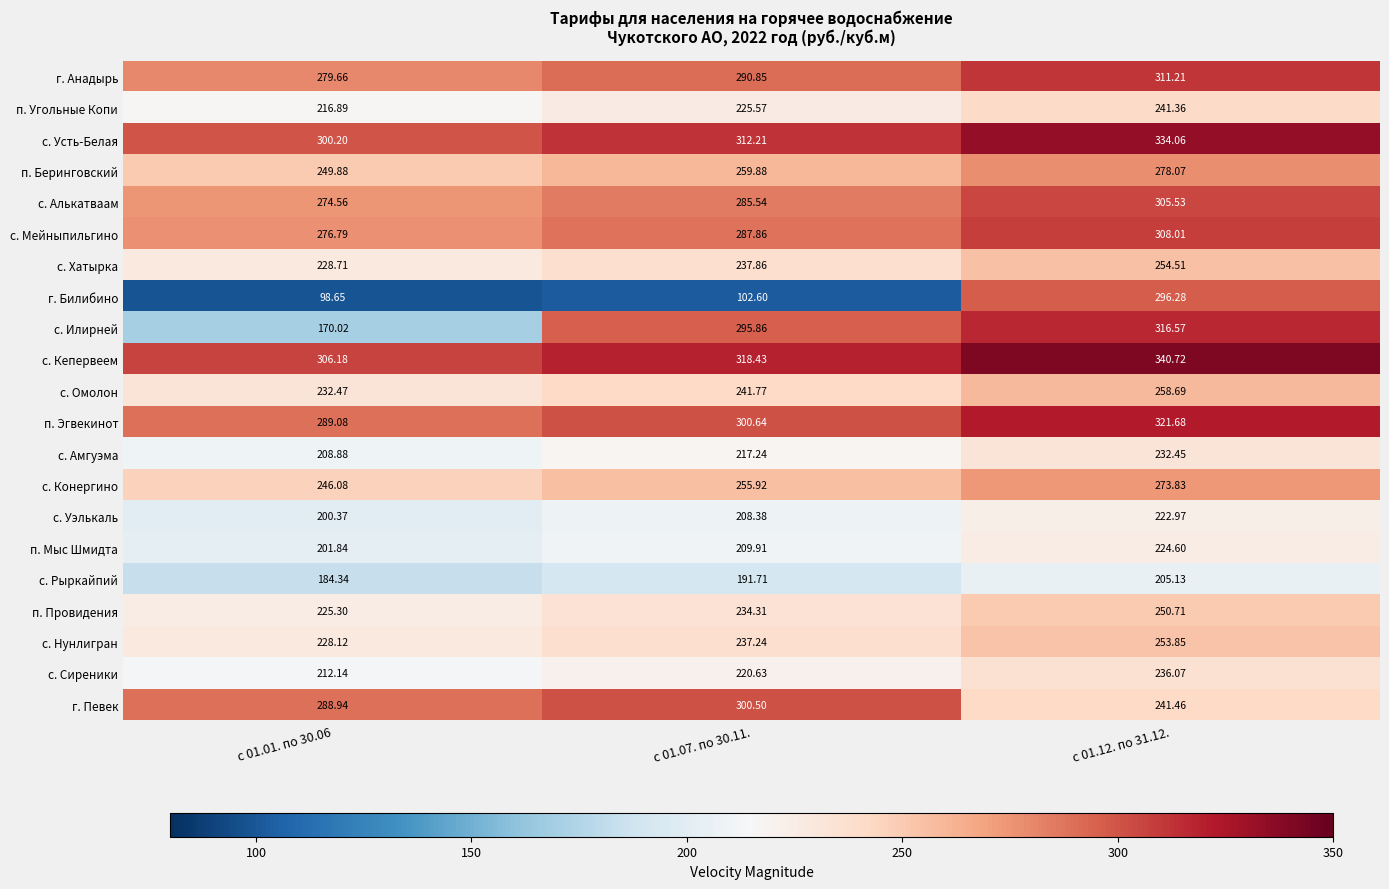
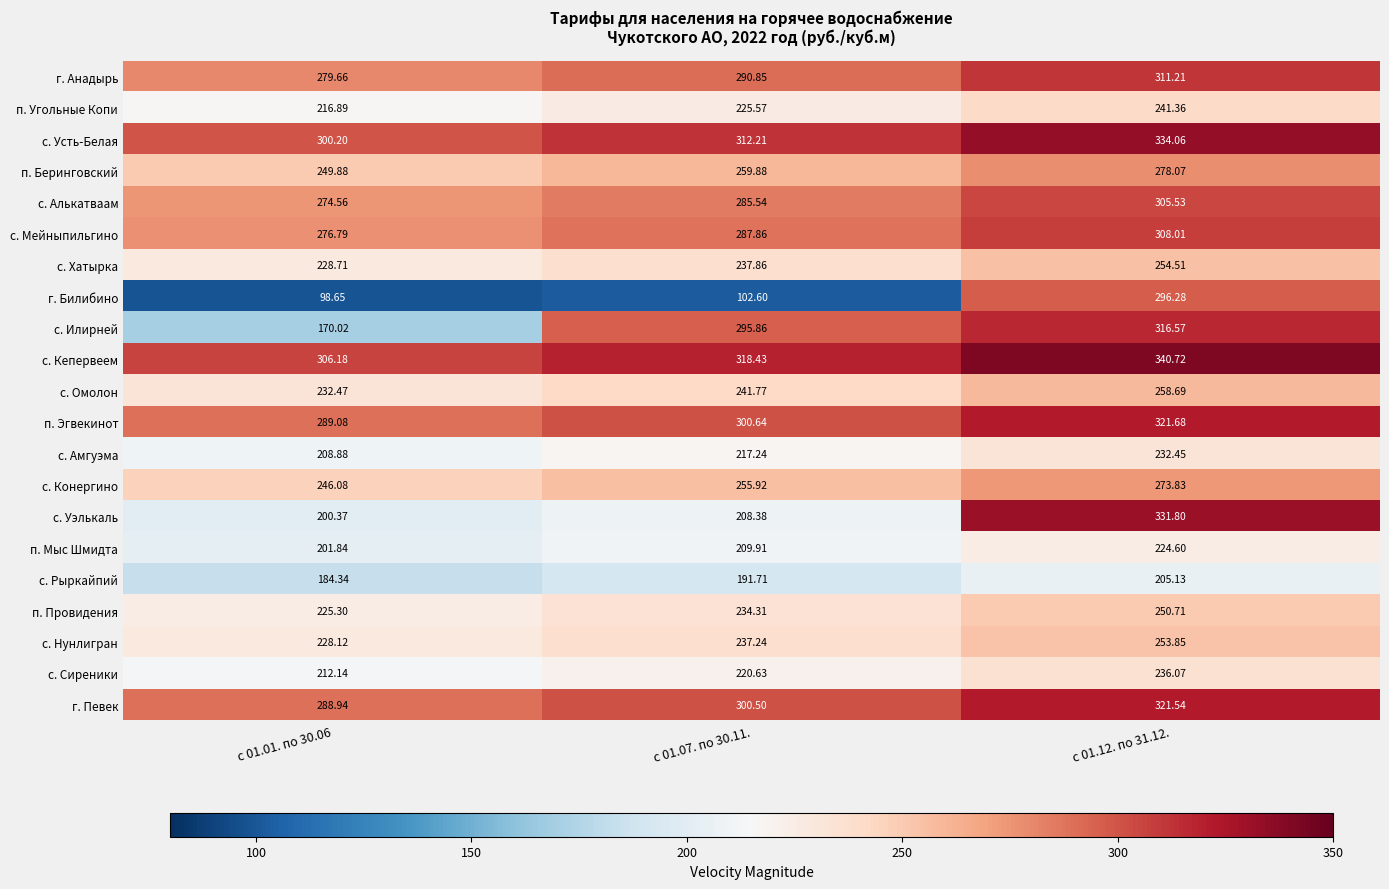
  {
    "г. Анадырь": {
      "с 01.01. по 30.06": 279.66,
      "с 01.07. по 30.11.": 290.85,
      "с 01.12. по 31.12.": 311.21
    },
    "п. Угольные Копи": {
      "с 01.01. по 30.06": 216.89,
      "с 01.07. по 30.11.": 225.57,
      "с 01.12. по 31.12.": 241.36
    },
    "с. Усть-Белая": {
      "с 01.01. по 30.06": 300.20,
      "с 01.07. по 30.11.": 312.21,
      "с 01.12. по 31.12.": 334.06
    },
    "п. Беринговский": {
      "с 01.01. по 30.06": 249.88,
      "с 01.07. по 30.11.": 259.88,
      "с 01.12. по 31.12.": 278.07
    },
    "с. Алькатваам": {
      "с 01.01. по 30.06": 274.56,
      "с 01.07. по 30.11.": 285.54,
      "с 01.12. по 31.12.": 305.53
    },
    "с. Мейныпильгино": {
      "с 01.01. по 30.06": 276.79,
      "с 01.07. по 30.11.": 287.86,
      "с 01.12. по 31.12.": 308.01
    },
    "с. Хатырка": {
      "с 01.01. по 30.06": 228.71,
      "с 01.07. по 30.11.": 237.86,
      "с 01.12. по 31.12.": 254.51
    },
    "г. Билибино": {
      "с 01.01. по 30.06": 98.65,
      "с 01.07. по 30.11.": 102.60,
      "с 01.12. по 31.12.": 296.28
    },
    "с. Илирней": {
      "с 01.01. по 30.06": 170.02,
      "с 01.07. по 30.11.": 295.86,
      "с 01.12. по 31.12.": 316.57
    },
    "с. Кепервеем": {
      "с 01.01. по 30.06": 306.18,
      "с 01.07. по 30.11.": 318.43,
      "с 01.12. по 31.12.": 340.72
    },
    "с. Омолон": {
      "с 01.01. по 30.06": 232.47,
      "с 01.07. по 30.11.": 241.77,
      "с 01.12. по 31.12.": 258.69
    },
    "п. Эгвекинот": {
      "с 01.01. по 30.06": 289.08,
      "с 01.07. по 30.11.": 300.64,
      "с 01.12. по 31.12.": 321.68
    },
    "с. Амгуэма": {
      "с 01.01. по 30.06": 208.88,
      "с 01.07. по 30.11.": 217.24,
      "с 01.12. по 31.12.": 232.45
    },
    "с. Конергино": {
      "с 01.01. по 30.06": 246.08,
      "с 01.07. по 30.11.": 255.92,
      "с 01.12. по 31.12.": 273.83
    },
    "с. Уэлькаль": {
      "с 01.01. по 30.06": 200.37,
      "с 01.07. по 30.11.": 208.38,
-     "с 01.12. по 31.12.": 222.97
+     "с 01.12. по 31.12.": 331.80
    },
    "п. Мыс Шмидта": {
      "с 01.01. по 30.06": 201.84,
      "с 01.07. по 30.11.": 209.91,
      "с 01.12. по 31.12.": 224.60
    },
    "с. Рыркайпий": {
      "с 01.01. по 30.06": 184.34,
      "с 01.07. по 30.11.": 191.71,
      "с 01.12. по 31.12.": 205.13
    },
    "п. Провидения": {
      "с 01.01. по 30.06": 225.30,
      "с 01.07. по 30.11.": 234.31,
      "с 01.12. по 31.12.": 250.71
    },
    "с. Нунлигран": {
      "с 01.01. по 30.06": 228.12,
      "с 01.07. по 30.11.": 237.24,
      "с 01.12. по 31.12.": 253.85
    },
    "с. Сиреники": {
      "с 01.01. по 30.06": 212.14,
      "с 01.07. по 30.11.": 220.63,
      "с 01.12. по 31.12.": 236.07
    },
    "г. Певек": {
      "с 01.01. по 30.06": 288.94,
      "с 01.07. по 30.11.": 300.50,
-     "с 01.12. по 31.12.": 241.46
+     "с 01.12. по 31.12.": 321.54
    }
  }
